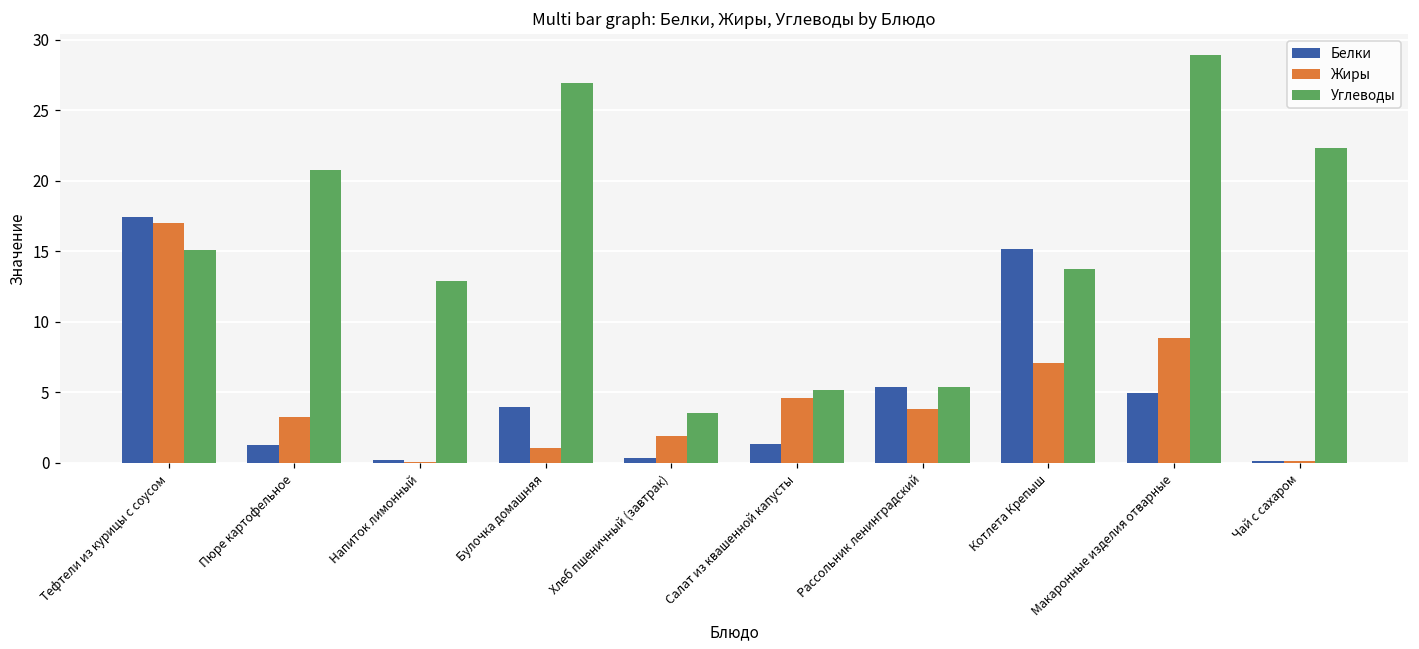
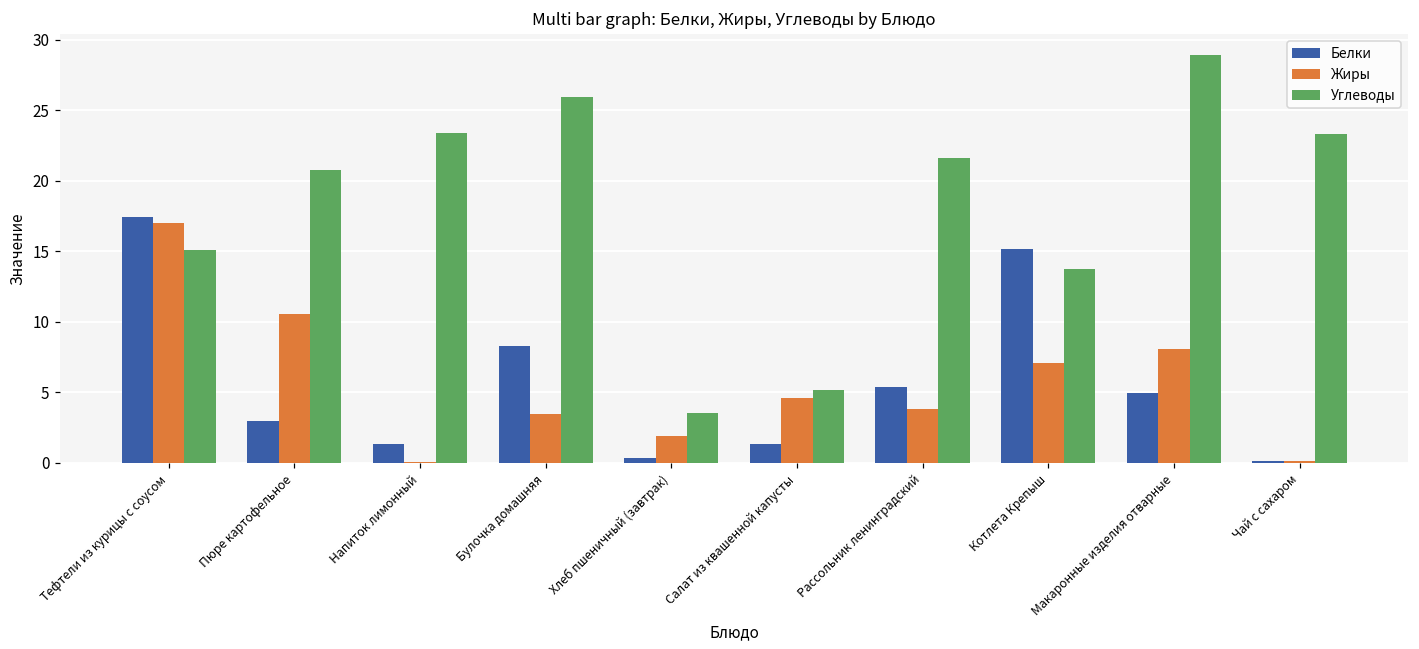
  {
    "Белки": {
      "Тефтели из курицы с соусом": 17.4,
-     "Пюре картофельное": 1.2,
-     "Напиток лимонный": 0.2,
-     "Булочка домашняя": 4.0,
+     "Пюре картофельное": 3.0,
+     "Напиток лимонный": 1.3,
+     "Булочка домашняя": 8.3,
      "Хлеб пшеничный (завтрак)": 0.3,
      "Салат из квашенной капусты": 1.3,
      "Рассольник ленинградский": 5.4,
      "Котлета Крепыш": 15.2,
      "Макаронные изделия отварные": 4.9
    },
    "Жиры": {
      "Тефтели из курицы с соусом": 17.0,
-     "Пюре картофельное": 3.2,
-     "Булочка домашняя": 1.1,
+     "Пюре картофельное": 10.6,
+     "Булочка домашняя": 3.4,
      "Хлеб пшеничный (завтрак)": 1.9,
      "Салат из квашенной капусты": 4.6,
      "Рассольник ленинградский": 3.8,
      "Котлета Крепыш": 7.1,
-     "Макаронные изделия отварные": 8.9
+     "Макаронные изделия отварные": 8.1
    },
    "Углеводы": {
      "Тефтели из курицы с соусом": 15.1,
      "Пюре картофельное": 20.8,
-     "Напиток лимонный": 12.9,
-     "Булочка домашняя": 27.0,
+     "Напиток лимонный": 23.4,
+     "Булочка домашняя": 26.0,
      "Хлеб пшеничный (завтрак)": 3.5,
      "Салат из квашенной капусты": 5.2,
-     "Рассольник ленинградский": 5.4,
+     "Рассольник ленинградский": 21.6,
      "Котлета Крепыш": 13.7,
      "Макаронные изделия отварные": 28.9,
-     "Чай с сахаром": 22.3
+     "Чай с сахаром": 23.3
    }
  }
